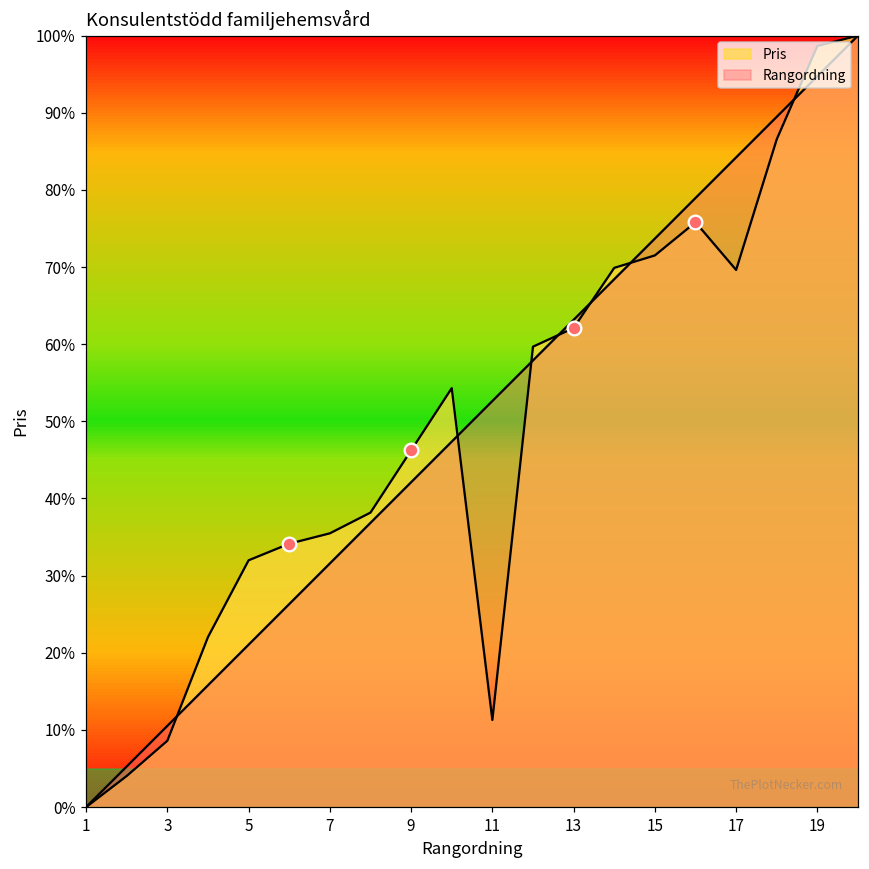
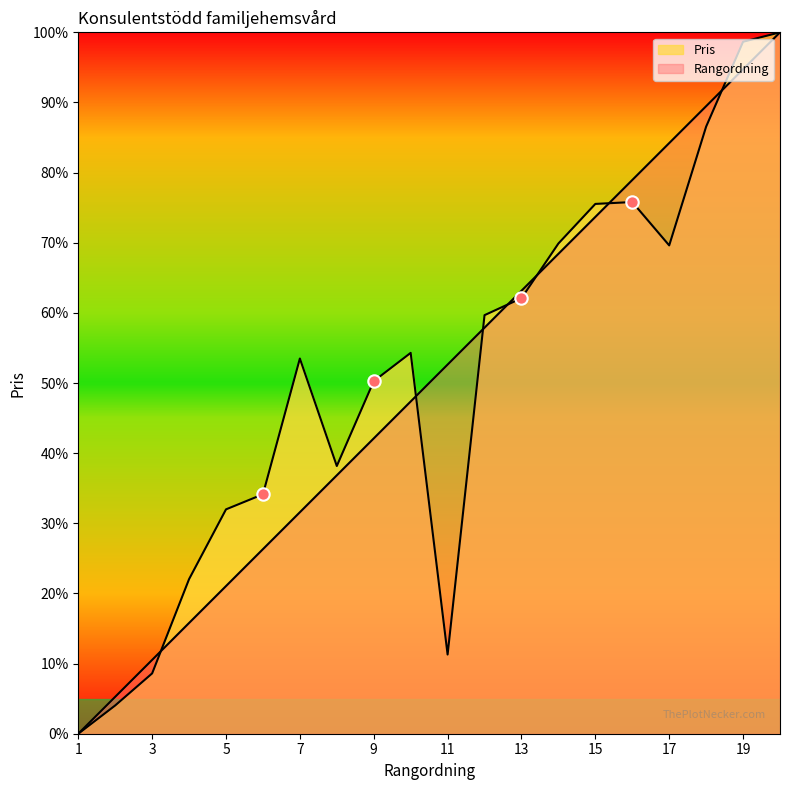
  {
    "Pris": {
      "3": "9%",
      "5": "32%",
-     "7": "35%",
-     "9": "46%",
+     "7": "53%",
+     "9": "50%",
      "11": "11%",
-     "15": "72%",
+     "15": "76%",
      "17": "70%"
    }
  }
